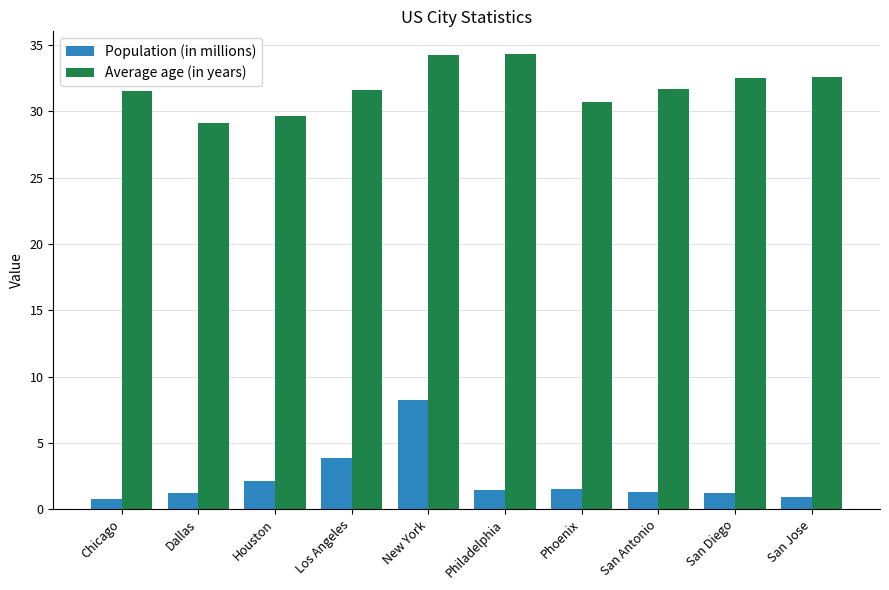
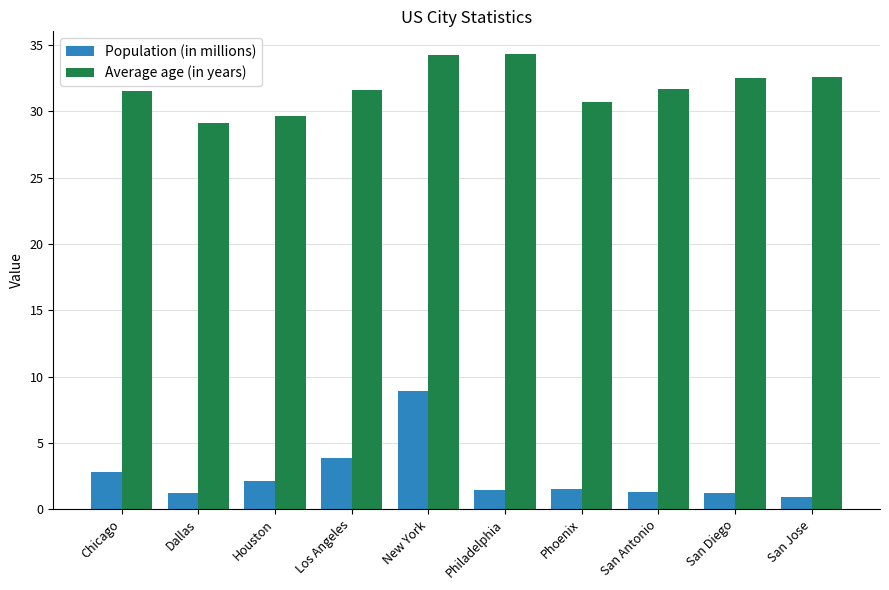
  {
    "Population (in millions)": {
-     "Chicago": 0.8,
+     "Chicago": 2.8,
      "Dallas": 1.2,
      "Houston": 2.1,
      "Los Angeles": 3.8,
-     "New York": 8.2,
+     "New York": 8.9,
      "Philadelphia": 1.4,
      "Phoenix": 1.5,
      "San Antonio": 1.3,
      "San Diego": 1.3,
      "San Jose": 0.9
    },
    "Average age (in years)": {
      "Chicago": 31.5,
      "Dallas": 29.1,
      "Houston": 29.6,
      "Los Angeles": 31.6,
      "New York": 34.2,
      "Philadelphia": 34.3,
      "Phoenix": 30.7,
      "San Antonio": 31.7,
      "San Diego": 32.5,
      "San Jose": 32.6
    }
  }
